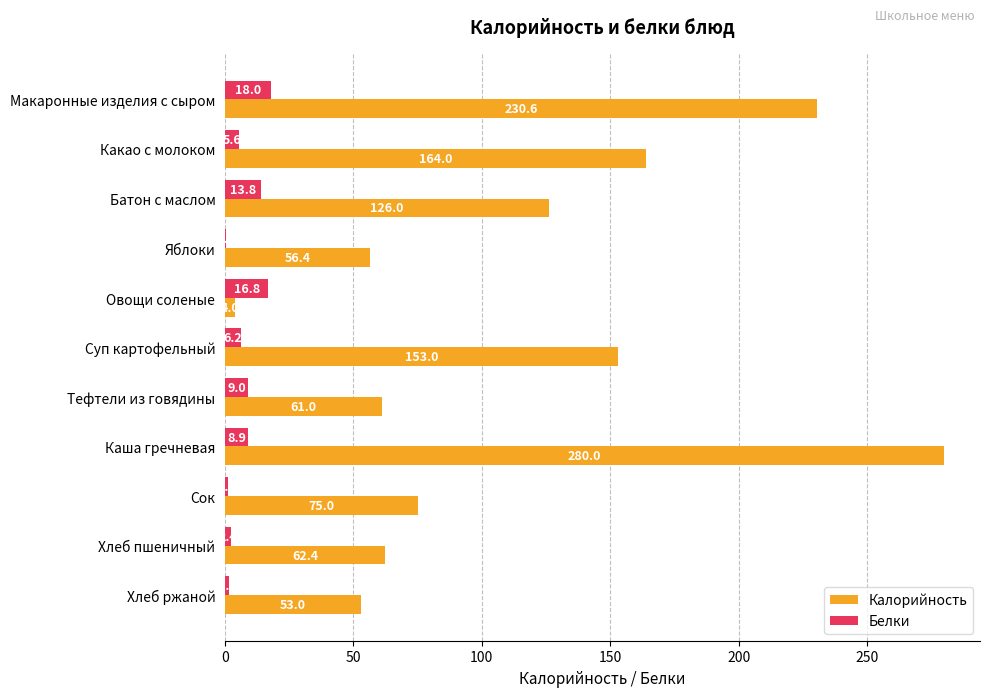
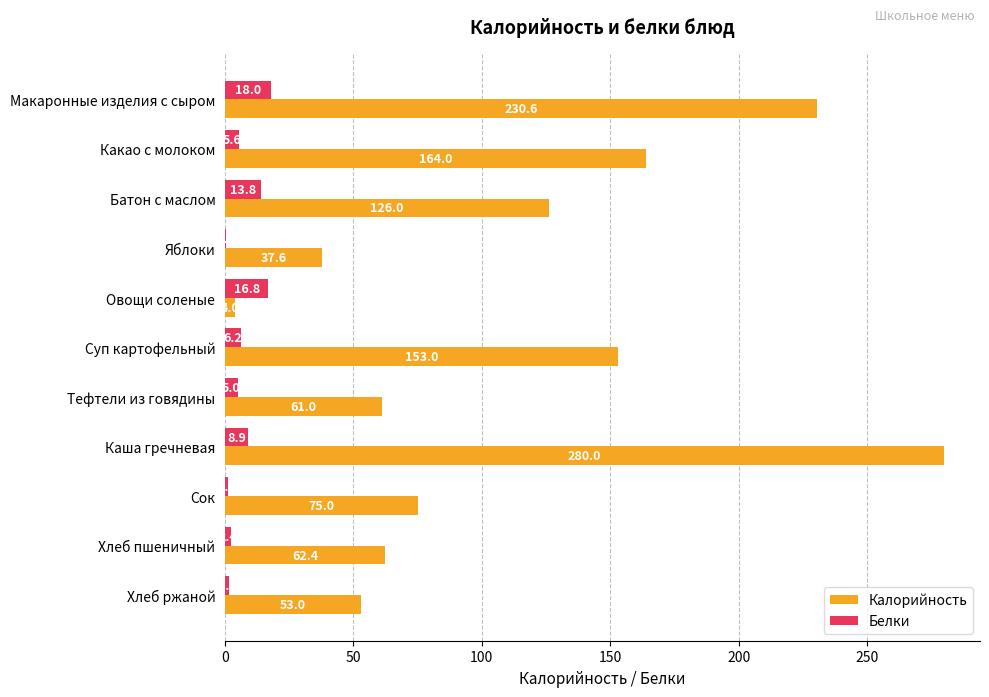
  {
    "Калорийность": {
      "Макаронные изделия с сыром": 230.6,
      "Какао с молоком": 164.0,
      "Батон с маслом": 126.0,
-     "Яблоки": 56.4,
+     "Яблоки": 37.6,
      "Суп картофельный": 153.0,
      "Тефтели из говядины": 61.0,
      "Каша гречневая": 280.0,
      "Сок": 75.0,
      "Хлеб пшеничный": 62.4,
      "Хлеб ржаной": 53.0
    },
    "Белки": {
      "Макаронные изделия с сыром": 18.0,
      "Какао с молоком": 5.6,
      "Батон с маслом": 13.8,
      "Овощи соленые": 16.8,
      "Суп картофельный": 6.2,
-     "Тефтели из говядины": 9.0,
+     "Тефтели из говядины": 5.0,
      "Каша гречневая": 8.9
    }
  }
